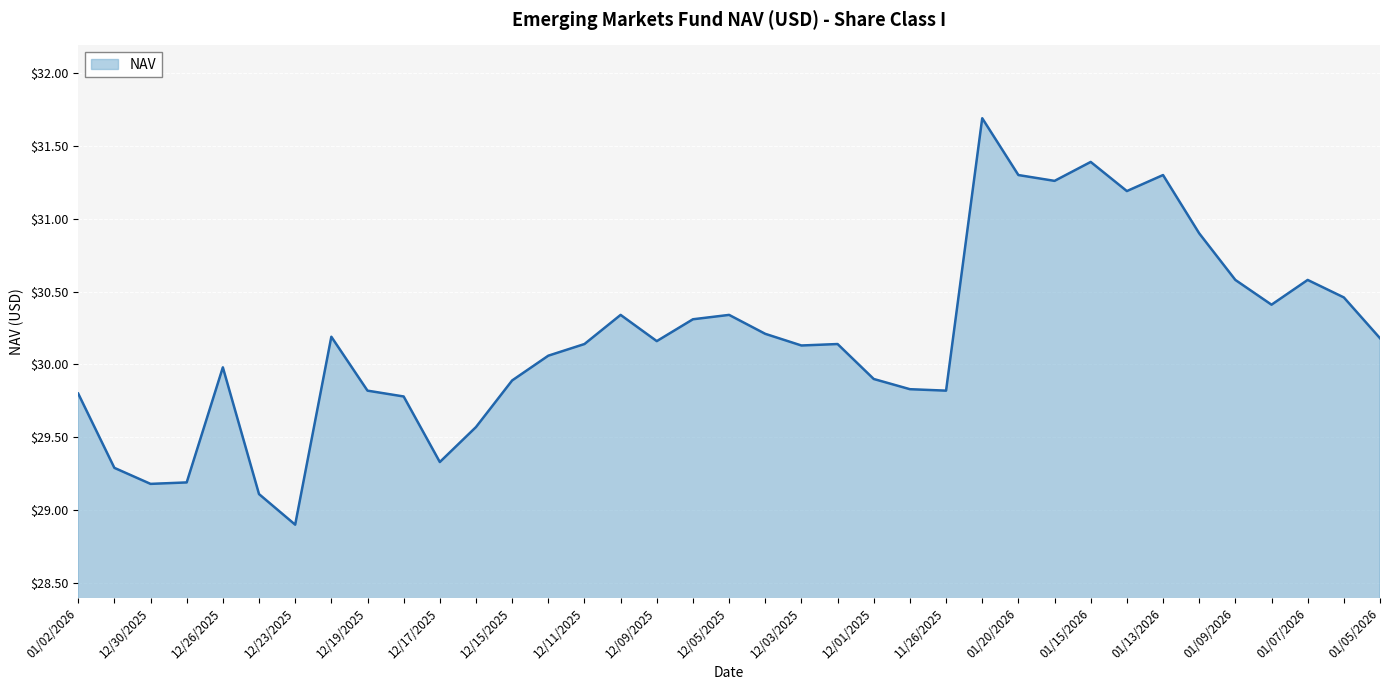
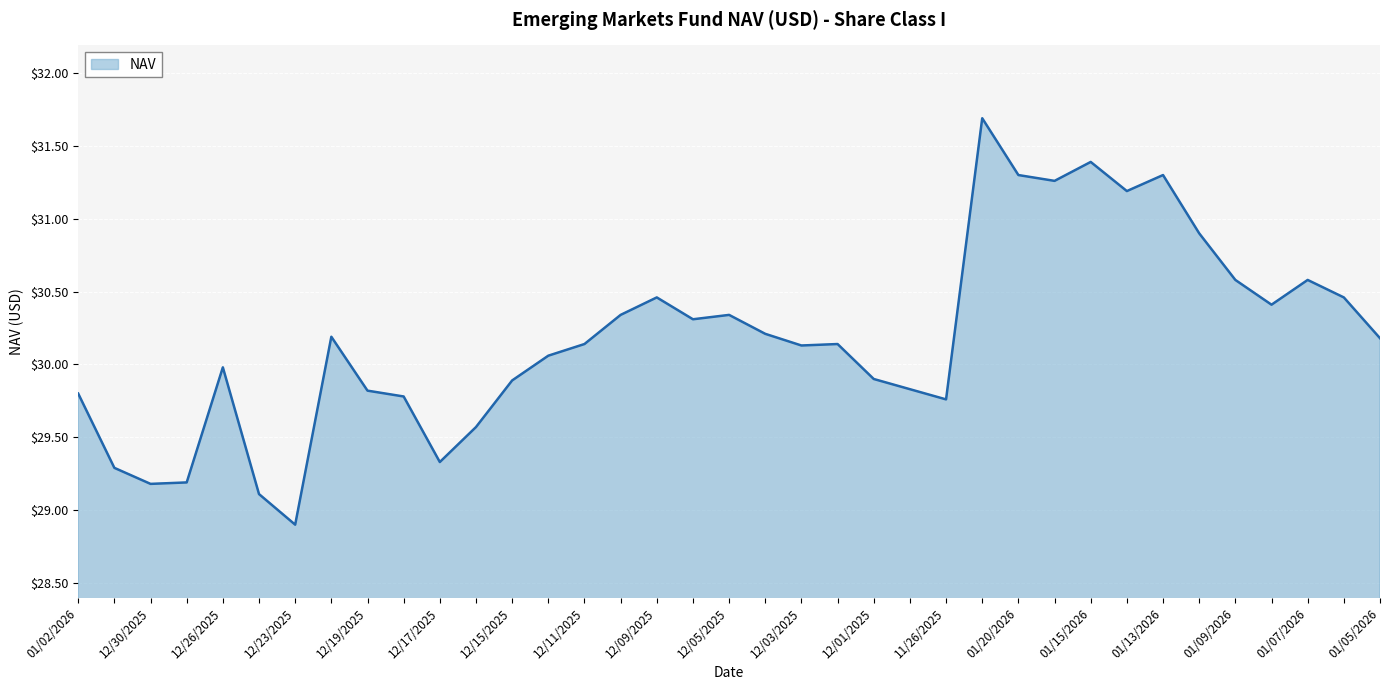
  {
    "01/02/2026": "$29.80",
    "12/30/2025": "$29.18",
    "12/26/2025": "$29.98",
    "12/23/2025": "$28.90",
    "12/19/2025": "$29.82",
    "12/17/2025": "$29.33",
    "12/15/2025": "$29.89",
    "12/11/2025": "$30.14",
-   "12/09/2025": "$30.16",
+   "12/09/2025": "$30.46",
    "12/05/2025": "$30.34",
    "12/03/2025": "$30.13",
    "12/01/2025": "$29.90",
-   "11/26/2025": "$29.82",
+   "11/26/2025": "$29.76",
    "01/20/2026": "$31.30",
    "01/15/2026": "$31.39",
    "01/13/2026": "$31.30",
    "01/09/2026": "$30.58",
    "01/07/2026": "$30.58",
    "01/05/2026": "$30.18"
  }
